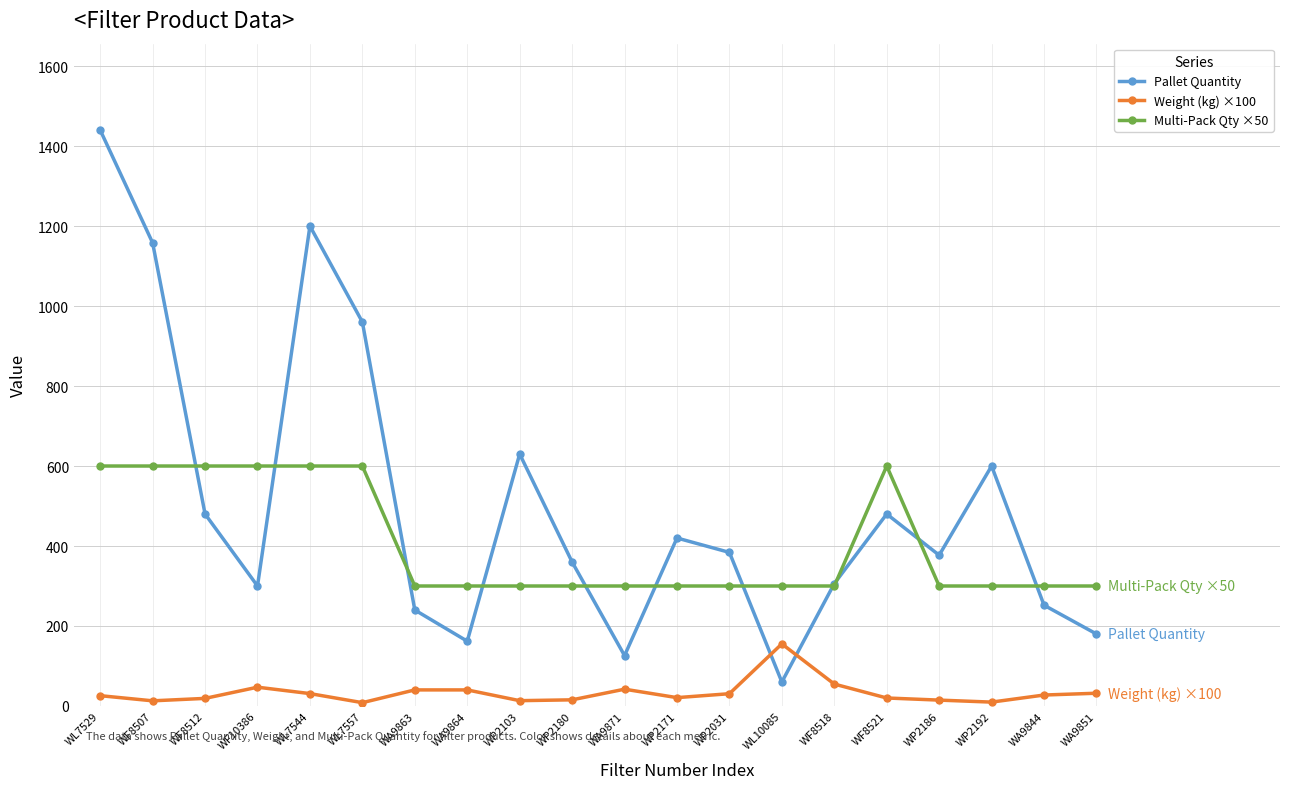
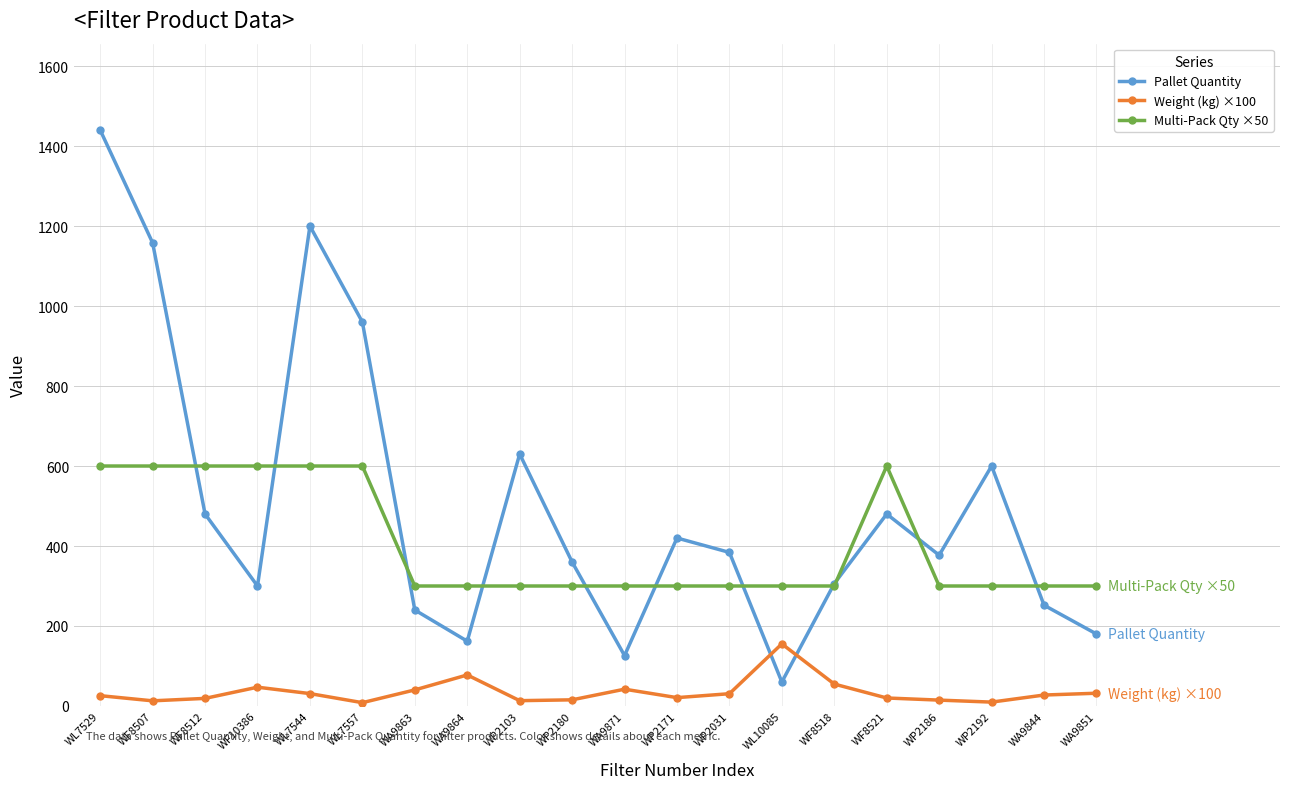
  {
    "Pallet Quantity": {
      "WL7529": 1440,
      "WF8507": 1160,
      "WF8512": 480,
      "WF10386": 300,
      "WL7544": 1200,
      "WL7557": 960,
      "WA9863": 240,
      "WA9864": 160,
      "WP2103": 630,
      "WP2180": 360,
      "WA9871": 130,
      "WP2171": 420,
      "WP2031": 380,
      "WL10085": 60,
      "WF8521": 480,
      "WP2186": 380,
      "WP2192": 600,
      "WA9844": 250,
      "WA9851": 180
    },
    "Weight (kg) ×100": {
      "WL7529": 30,
      "WF8507": 10,
      "WF8512": 20,
      "WF10386": 50,
      "WL7544": 30,
      "WL7557": 10,
      "WA9863": 40,
-     "WA9864": 40,
+     "WA9864": 80,
      "WP2103": 10,
      "WP2180": 20,
      "WA9871": 40,
      "WP2171": 20,
      "WP2031": 30,
      "WL10085": 160,
      "WF8518": 50,
      "WF8521": 20,
      "WP2186": 10,
      "WP2192": 10,
      "WA9844": 30
    },
    "Multi-Pack Qty ×50": {
      "WL7529": 600,
      "WF8507": 600,
      "WF8512": 600,
      "WF10386": 600,
      "WL7544": 600,
      "WL7557": 600,
      "WA9863": 300,
      "WA9864": 300,
      "WP2103": 300,
      "WP2180": 300,
      "WA9871": 300,
      "WP2171": 300,
      "WP2031": 300,
      "WL10085": 300,
      "WF8521": 600,
      "WP2186": 300,
      "WP2192": 300,
      "WA9844": 300
    }
  }
